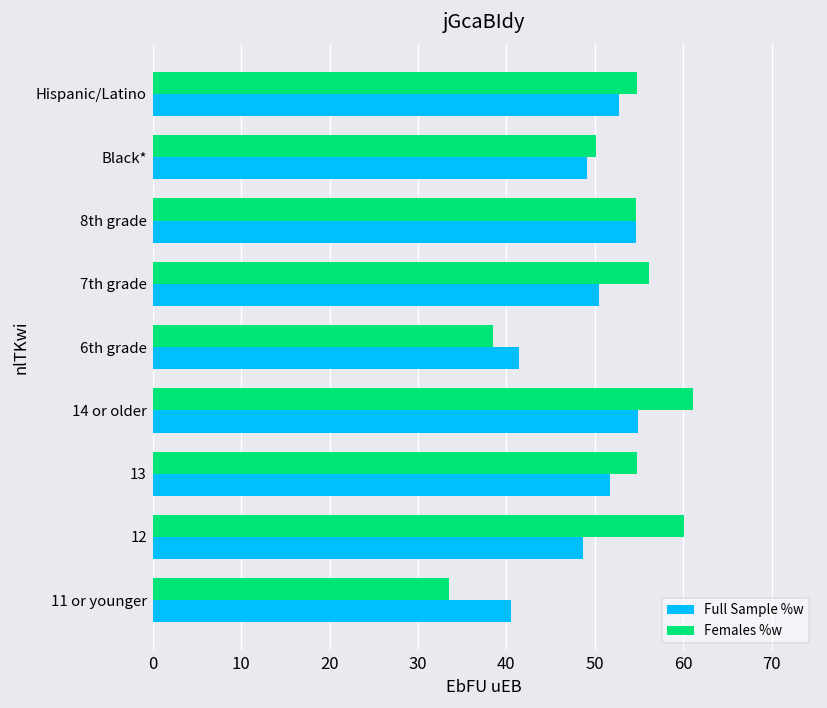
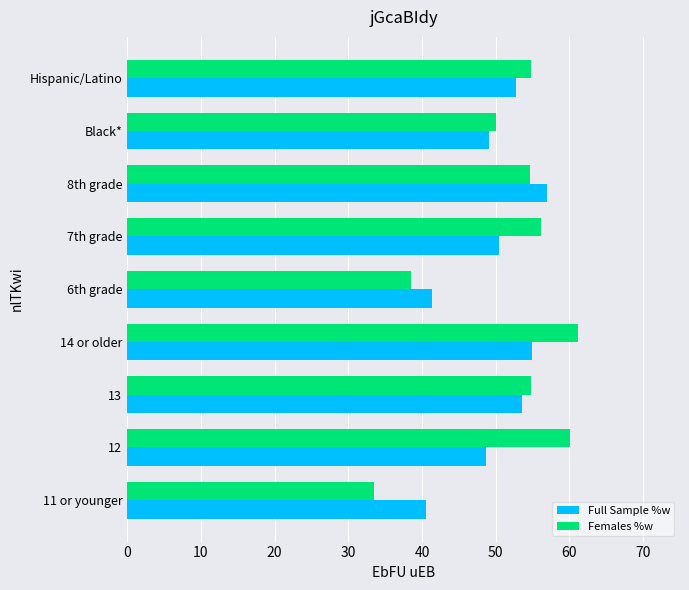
  {
    "Full Sample %w": {
      "Hispanic/Latino": 53,
      "Black*": 49,
-     "8th grade": 55,
+     "8th grade": 57,
      "7th grade": 51,
      "6th grade": 41,
      "14 or older": 55,
-     "13": 52,
+     "13": 54,
      "12": 49,
      "11 or younger": 41
    },
    "Females %w": {
      "Hispanic/Latino": 55,
      "Black*": 50,
      "8th grade": 55,
      "7th grade": 56,
      "6th grade": 39,
      "14 or older": 61,
      "13": 55,
      "12": 60,
      "11 or younger": 34
    }
  }
